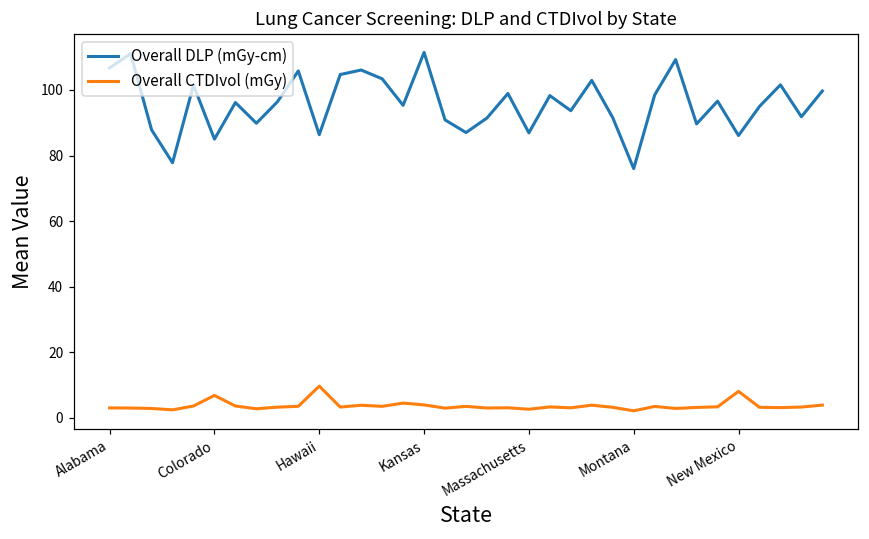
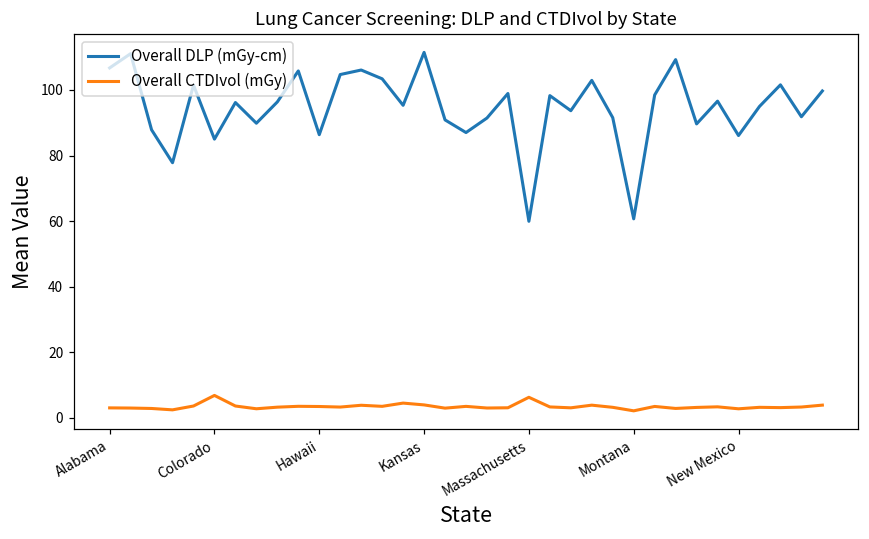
  {
    "Overall DLP (mGy-cm)": {
      "Colorado": 85,
      "Hawaii": 86,
      "Kansas": 111,
-     "Massachusetts": 87,
-     "Montana": 76,
+     "Massachusetts": 60,
+     "Montana": 61,
      "New Mexico": 86
    },
    "Overall CTDIvol (mGy)": {
      "Alabama": 3,
      "Colorado": 7,
-     "Hawaii": 10,
+     "Hawaii": 3,
      "Kansas": 4,
-     "Massachusetts": 3,
+     "Massachusetts": 6,
      "Montana": 2,
-     "New Mexico": 8
+     "New Mexico": 3
    }
  }
